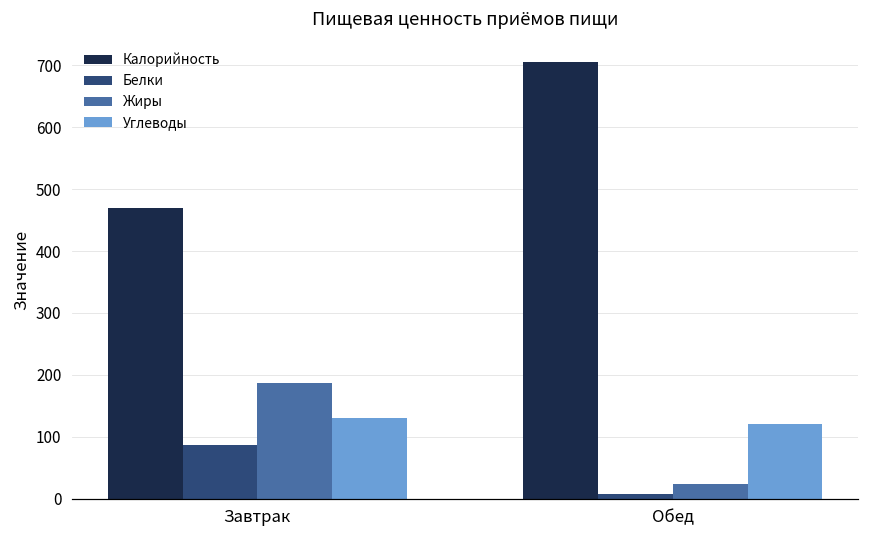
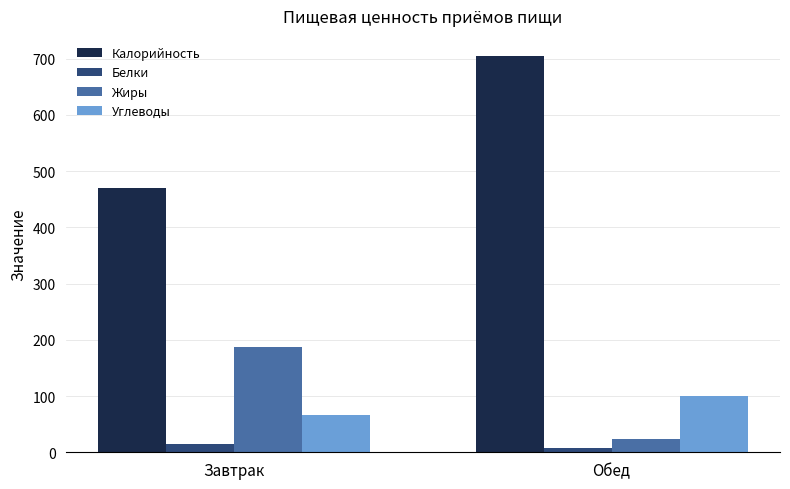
  {
    "Калорийность": {
      "Завтрак": 470,
      "Обед": 710
    },
    "Белки": {
-     "Завтрак": 90,
+     "Завтрак": 20,
      "Обед": 10
    },
    "Жиры": {
      "Завтрак": 190,
      "Обед": 20
    },
    "Углеводы": {
-     "Завтрак": 130,
-     "Обед": 120
+     "Завтрак": 70,
+     "Обед": 100
    }
  }
